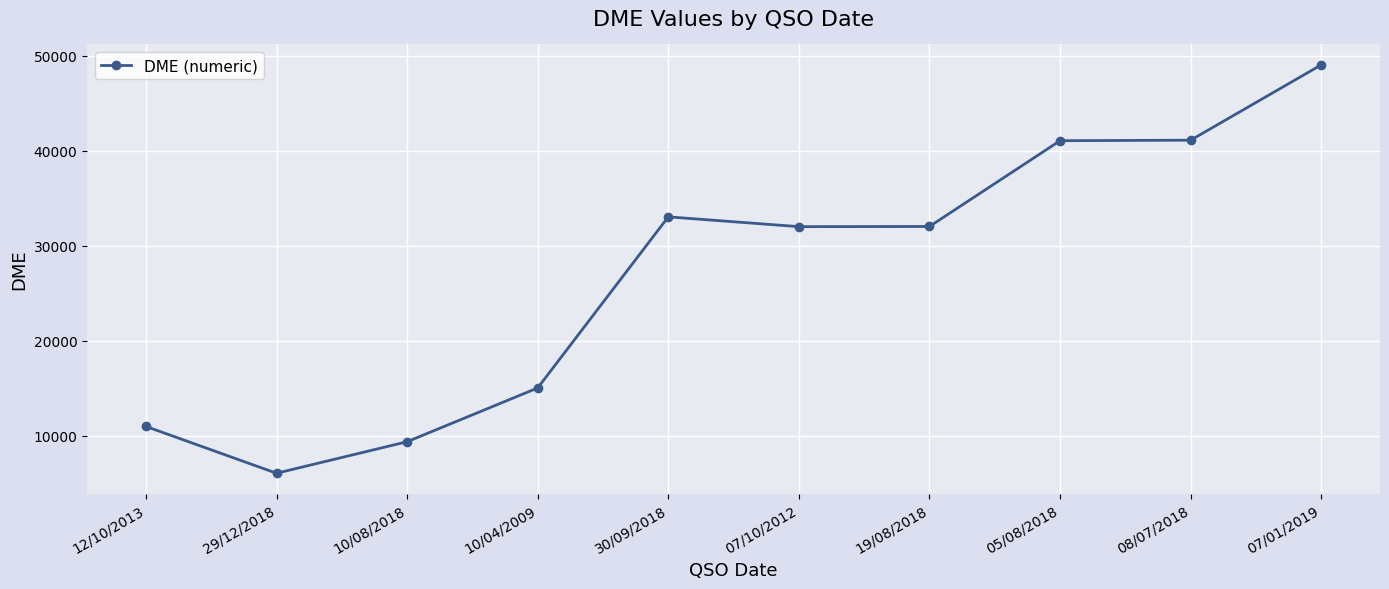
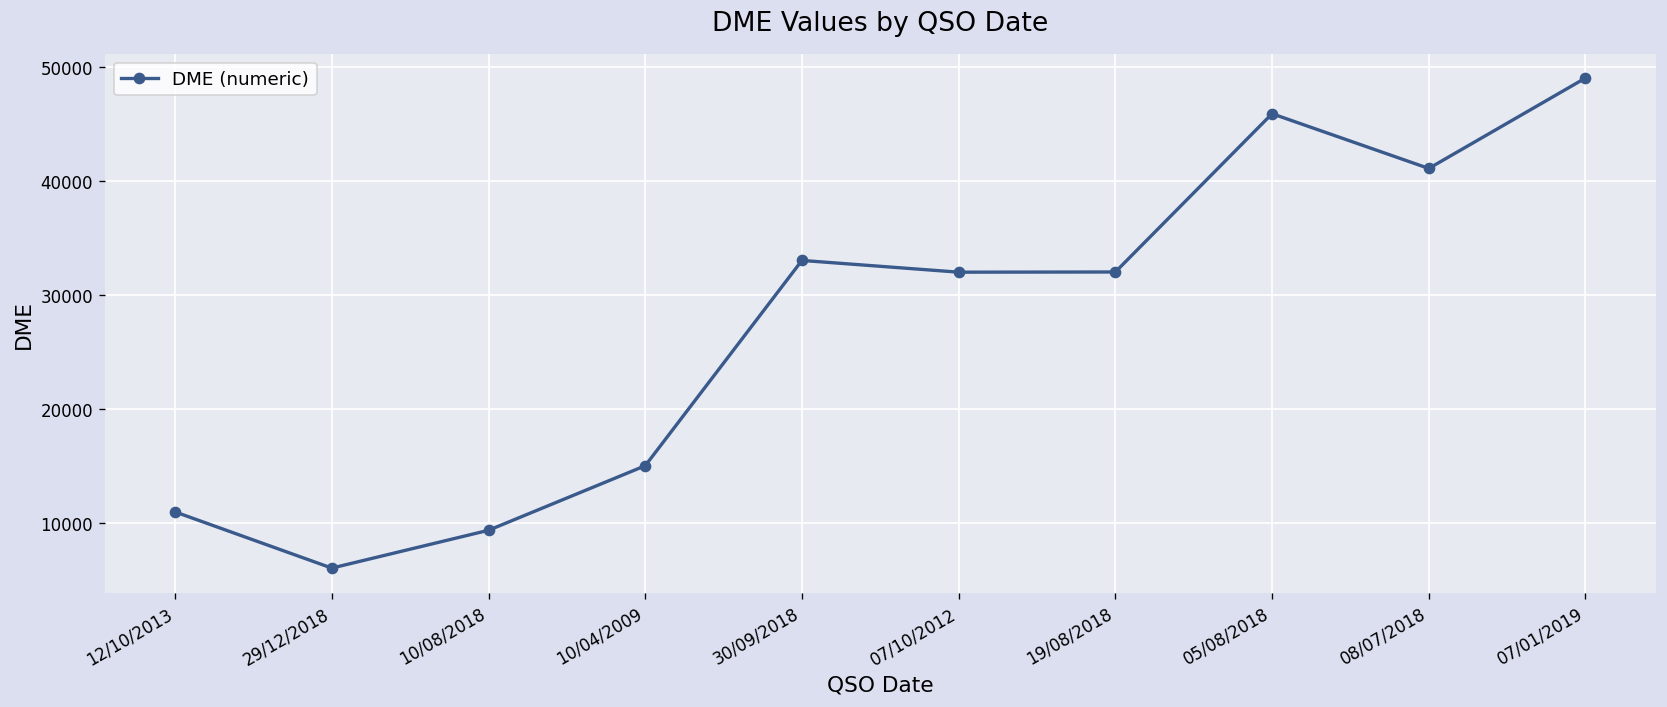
  {
    "12/10/2013": 11000,
    "29/12/2018": 6000,
    "10/08/2018": 9000,
    "10/04/2009": 15000,
    "30/09/2018": 33000,
    "07/10/2012": 32000,
    "19/08/2018": 32000,
-   "05/08/2018": 41000,
+   "05/08/2018": 46000,
    "08/07/2018": 41000,
    "07/01/2019": 49000
  }
